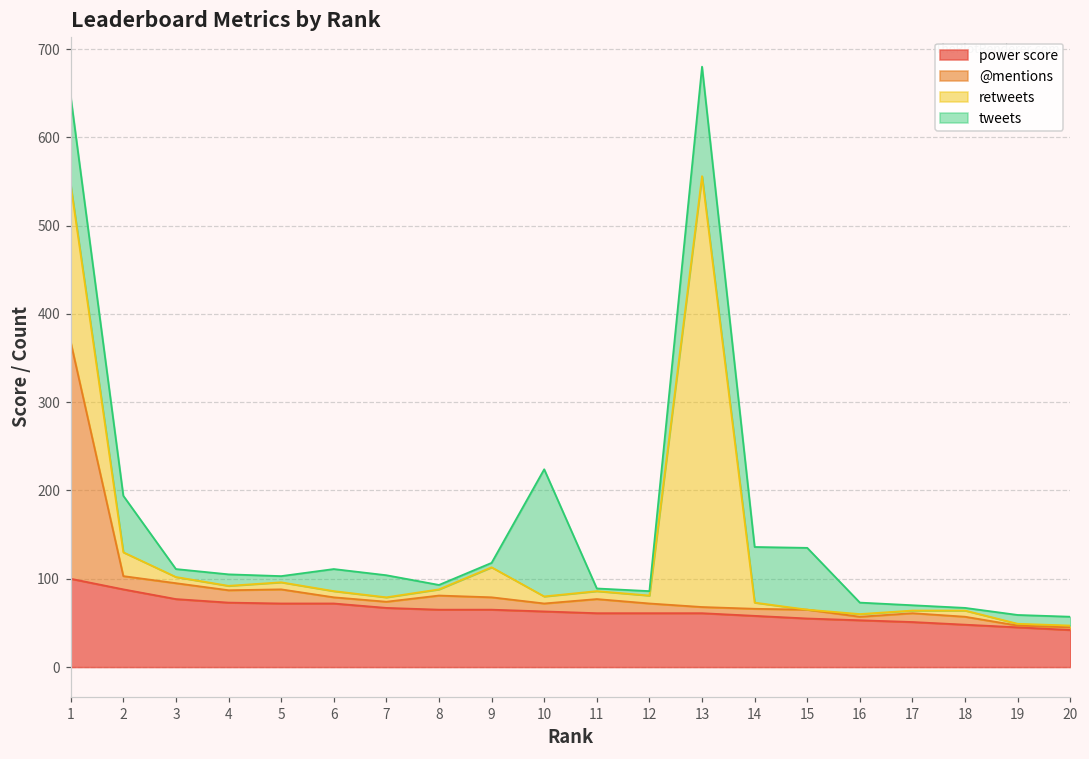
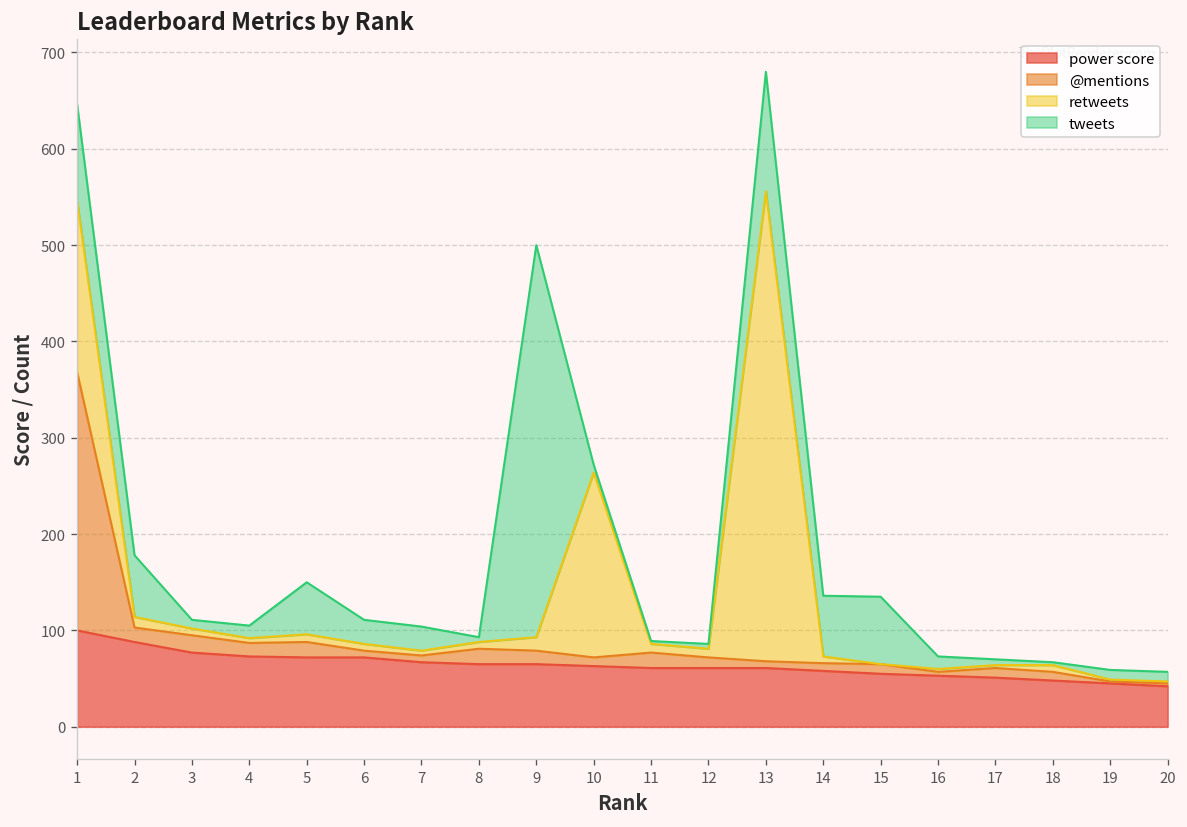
  {
    "retweets": {
      "1": 180,
-     "2": 30,
+     "2": 10,
      "3": 10,
      "4": 10,
      "5": 10,
      "6": 10,
      "7": 10,
      "8": 10,
-     "9": 30,
-     "10": 10,
+     "9": 10,
+     "10": 190,
      "12": 10,
      "13": 490,
      "14": 10
    },
    "tweets": {
      "1": 100,
      "2": 60,
      "3": 10,
      "4": 10,
-     "5": 10,
+     "5": 50,
      "6": 30,
      "7": 30,
      "8": 10,
-     "9": 10,
-     "10": 140,
+     "9": 410,
+     "10": 10,
      "12": 10,
      "13": 120,
      "14": 60,
      "15": 70,
      "16": 10,
      "17": 10,
      "19": 10,
      "20": 10
    }
  }
